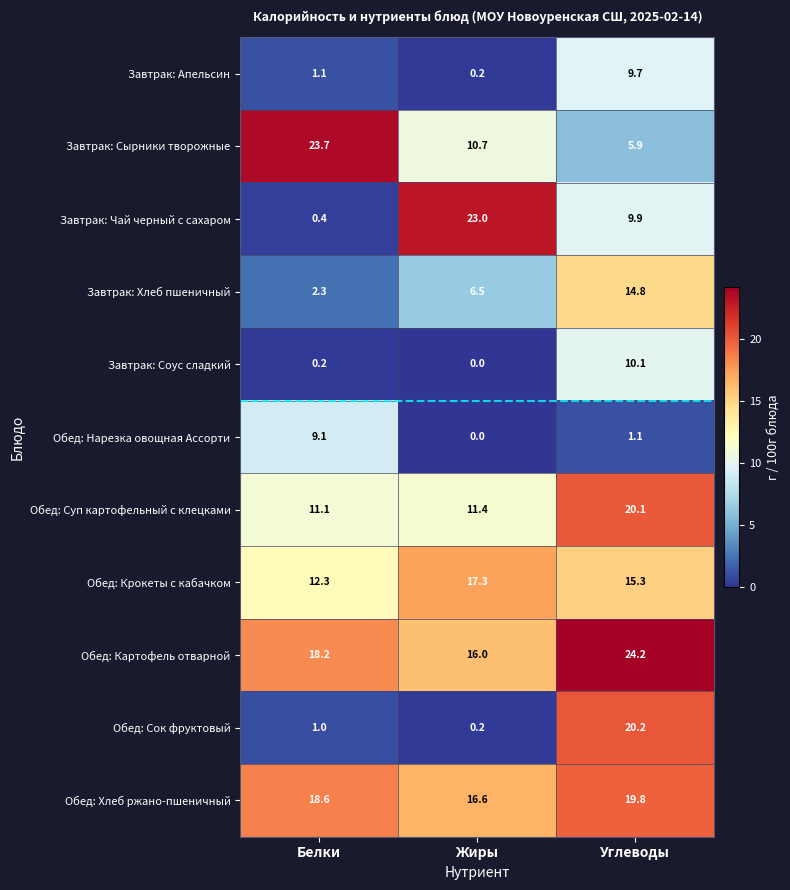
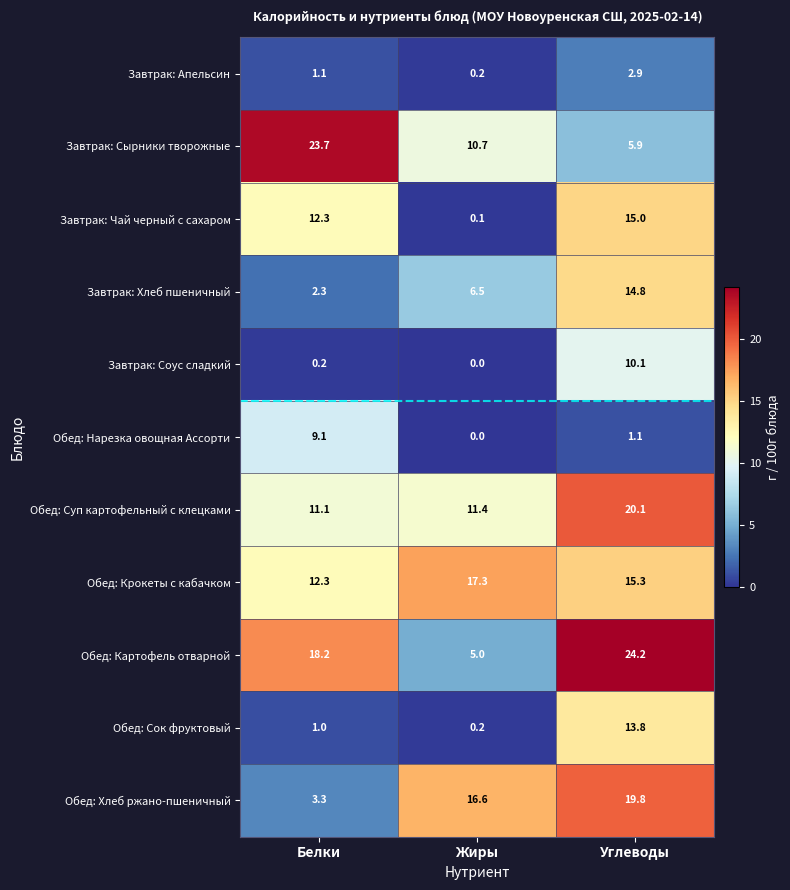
  {
    "Завтрак: Апельсин": {
      "Белки": 1.1,
      "Жиры": 0.2,
-     "Углеводы": 9.7
+     "Углеводы": 2.9
    },
    "Завтрак: Сырники творожные": {
      "Белки": 23.7,
      "Жиры": 10.7,
      "Углеводы": 5.9
    },
    "Завтрак: Чай черный с сахаром": {
-     "Белки": 0.4,
-     "Жиры": 23.0,
-     "Углеводы": 9.9
+     "Белки": 12.3,
+     "Жиры": 0.1,
+     "Углеводы": 15.0
    },
    "Завтрак: Хлеб пшеничный": {
      "Белки": 2.3,
      "Жиры": 6.5,
      "Углеводы": 14.8
    },
    "Завтрак: Соус сладкий": {
      "Белки": 0.2,
      "Жиры": 0.0,
      "Углеводы": 10.1
    },
    "Обед: Нарезка овощная Ассорти": {
      "Белки": 9.1,
      "Жиры": 0.0,
      "Углеводы": 1.1
    },
    "Обед: Суп картофельный с клецками": {
      "Белки": 11.1,
      "Жиры": 11.4,
      "Углеводы": 20.1
    },
    "Обед: Крокеты с кабачком": {
      "Белки": 12.3,
      "Жиры": 17.3,
      "Углеводы": 15.3
    },
    "Обед: Картофель отварной": {
      "Белки": 18.2,
-     "Жиры": 16.0,
+     "Жиры": 5.0,
      "Углеводы": 24.2
    },
    "Обед: Сок фруктовый": {
      "Белки": 1.0,
      "Жиры": 0.2,
-     "Углеводы": 20.2
+     "Углеводы": 13.8
    },
    "Обед: Хлеб ржано-пшеничный": {
-     "Белки": 18.6,
+     "Белки": 3.3,
      "Жиры": 16.6,
      "Углеводы": 19.8
    }
  }
